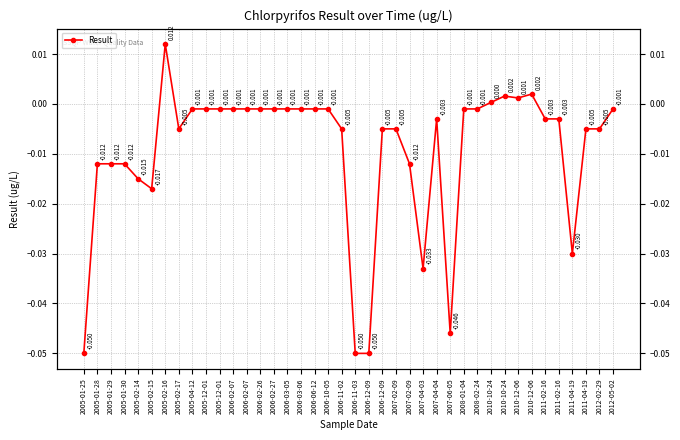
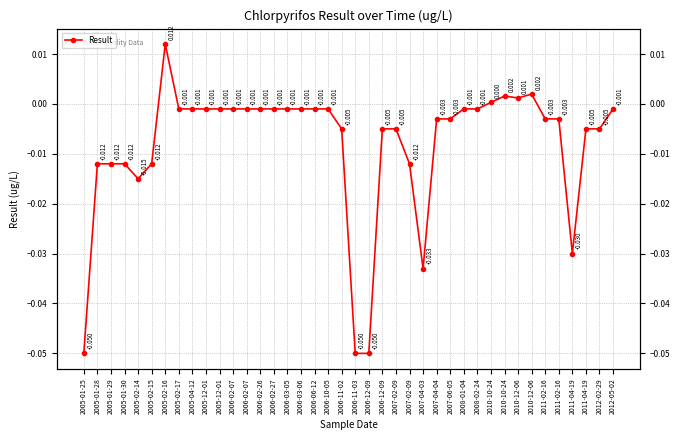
  {
    "2005-01-25": -0.050,
    "2005-01-28": -0.012,
    "2005-01-29": -0.012,
    "2005-01-30": -0.012,
    "2005-02-14": -0.015,
-   "2005-02-15": -0.017,
+   "2005-02-15": -0.012,
    "2005-02-16": 0.012,
-   "2005-02-17": -0.005,
+   "2005-02-17": -0.001,
    "2005-04-12": -0.001,
    "2006-02-26": -0.001,
    "2006-02-27": -0.001,
    "2006-03-05": -0.001,
    "2006-03-06": -0.001,
    "2006-06-12": -0.001,
    "2006-10-05": -0.001,
    "2006-11-02": -0.005,
    "2006-11-03": -0.050,
    "2007-04-03": -0.033,
    "2007-04-04": -0.003,
-   "2007-06-05": -0.046,
+   "2007-06-05": -0.003,
    "2008-01-04": -0.001,
    "2008-02-24": -0.001,
    "2012-02-29": -0.005,
    "2012-05-02": -0.001
  }
